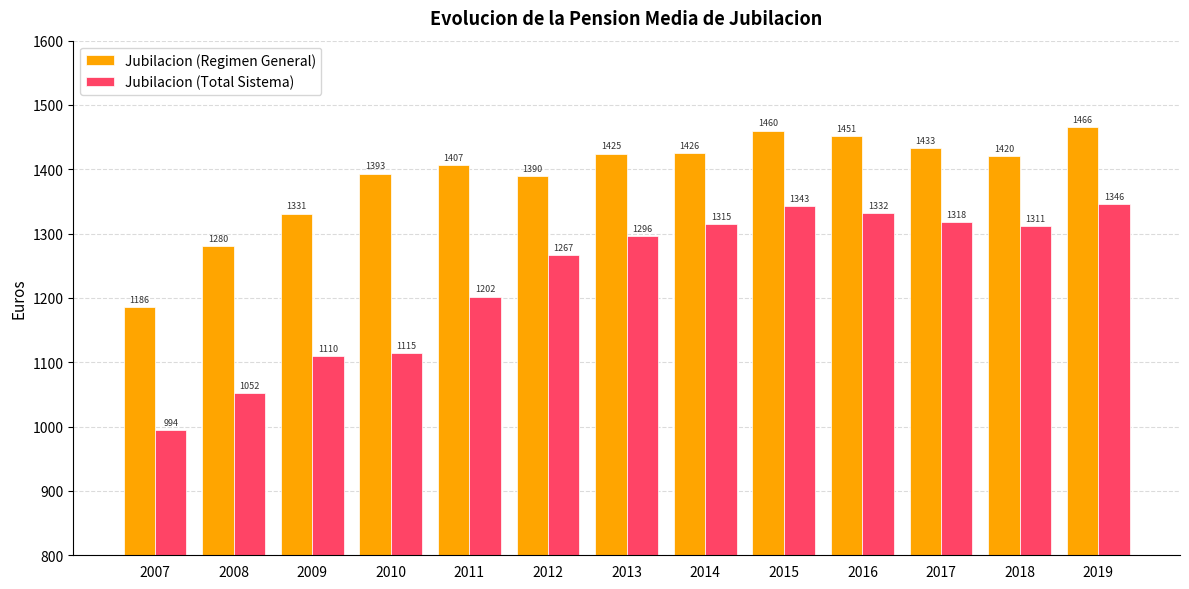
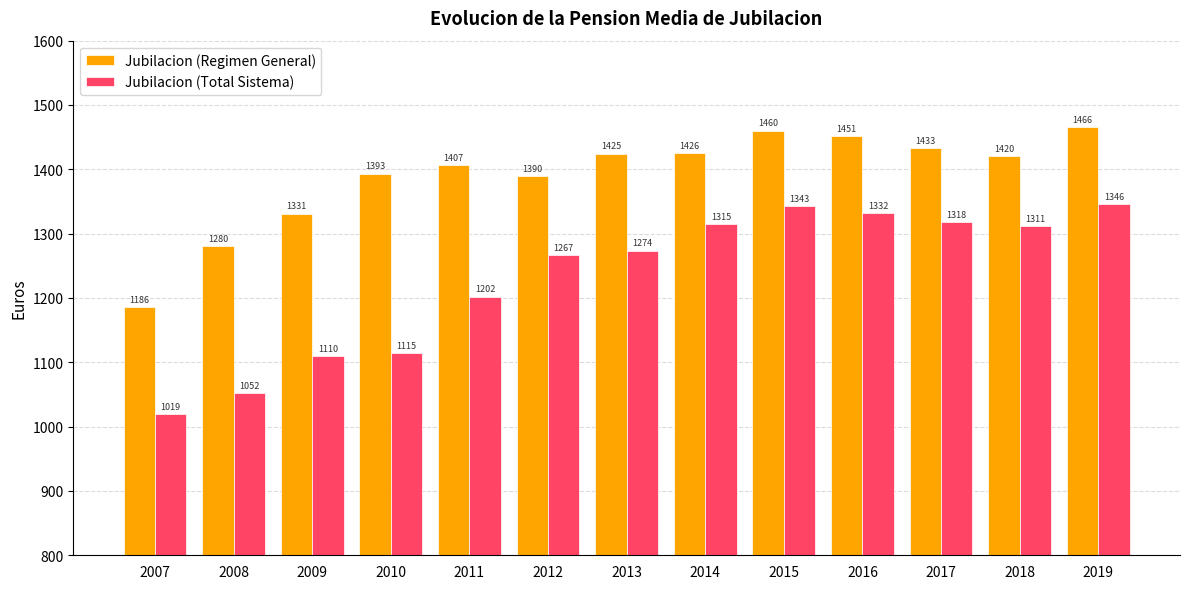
  {
    "Jubilacion (Regimen General)": {
      "2007": 1186,
      "2008": 1280,
      "2009": 1331,
      "2010": 1393,
      "2011": 1407,
      "2012": 1390,
      "2013": 1425,
      "2014": 1426,
      "2015": 1460,
      "2016": 1451,
      "2017": 1433,
      "2018": 1420,
      "2019": 1466
    },
    "Jubilacion (Total Sistema)": {
-     "2007": 994,
+     "2007": 1019,
      "2008": 1052,
      "2009": 1110,
      "2010": 1115,
      "2011": 1202,
      "2012": 1267,
-     "2013": 1296,
+     "2013": 1274,
      "2014": 1315,
      "2015": 1343,
      "2016": 1332,
      "2017": 1318,
      "2018": 1311,
      "2019": 1346
    }
  }
